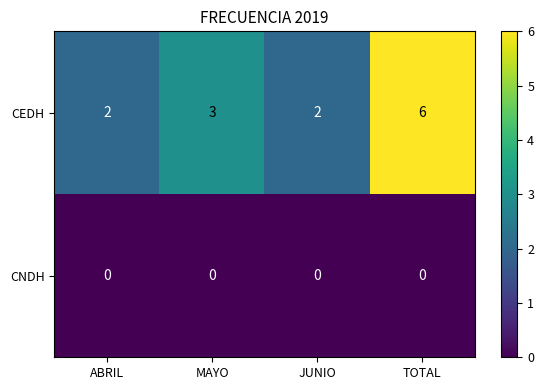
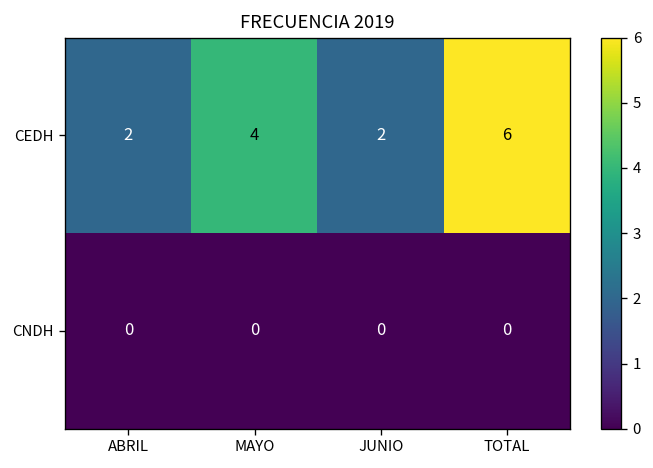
  {
    "CEDH": {
      "ABRIL": 2,
-     "MAYO": 3,
+     "MAYO": 4,
      "JUNIO": 2,
      "TOTAL": 6
    },
    "CNDH": {
      "ABRIL": 0,
      "MAYO": 0,
      "JUNIO": 0,
      "TOTAL": 0
    }
  }
